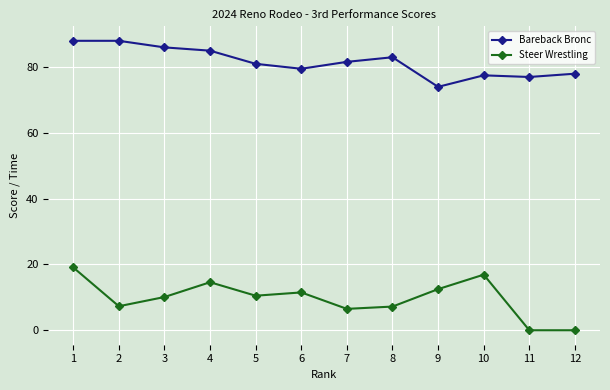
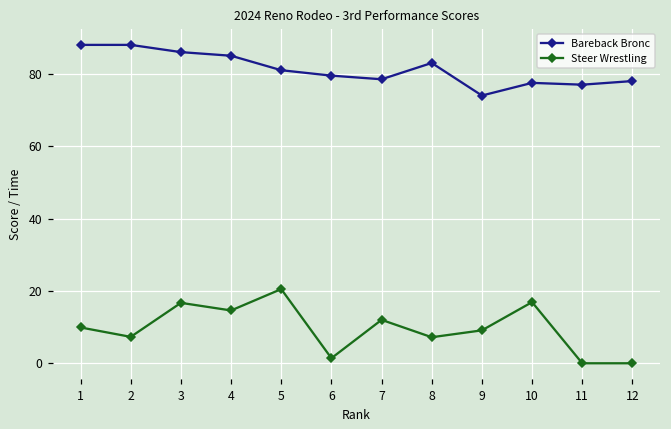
  {
    "Bareback Bronc": {
      "1": 88,
      "2": 88,
      "3": 86,
      "4": 85,
      "5": 81,
      "6": 80,
-     "7": 82,
+     "7": 79,
      "8": 83,
      "9": 74,
      "10": 78,
      "11": 77,
      "12": 78
    },
    "Steer Wrestling": {
-     "1": 19,
+     "1": 10,
      "2": 7,
-     "3": 10,
+     "3": 17,
      "4": 15,
-     "5": 11,
-     "6": 12,
-     "7": 7,
+     "5": 21,
+     "6": 1,
+     "7": 12,
      "8": 7,
-     "9": 13,
+     "9": 9,
      "10": 17,
      "11": 0,
      "12": 0
    }
  }
